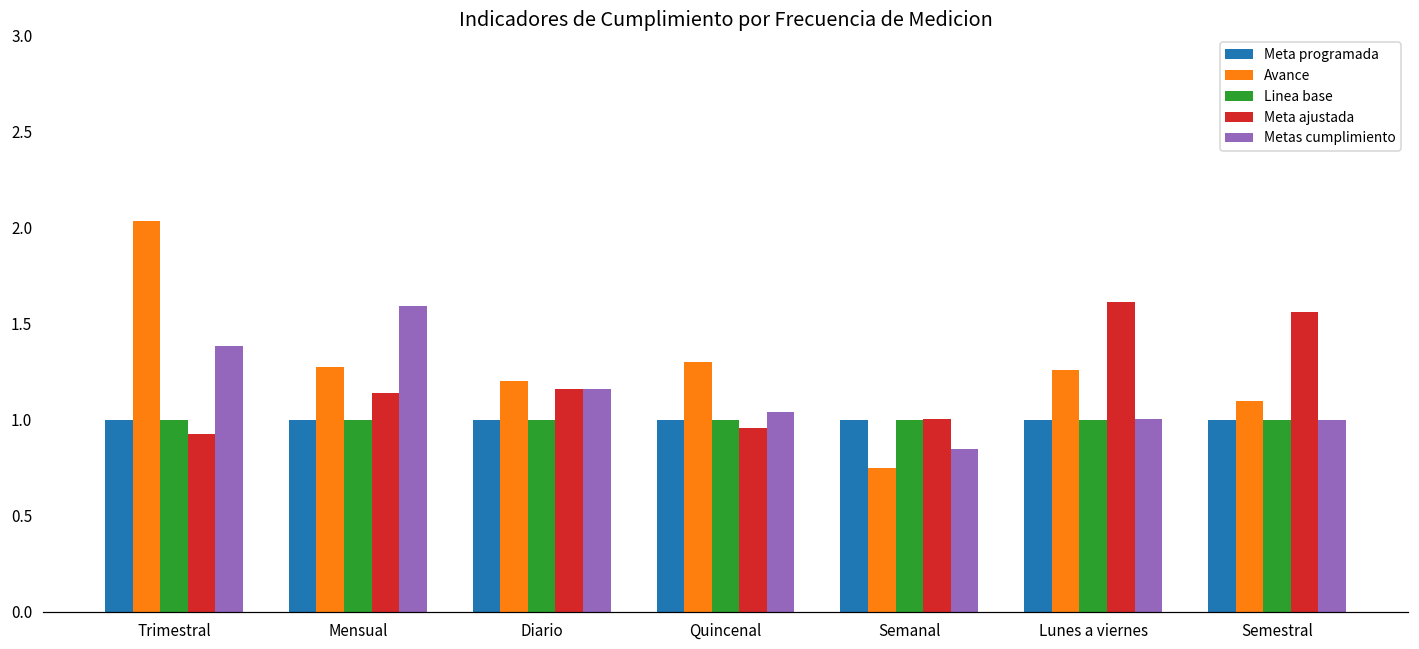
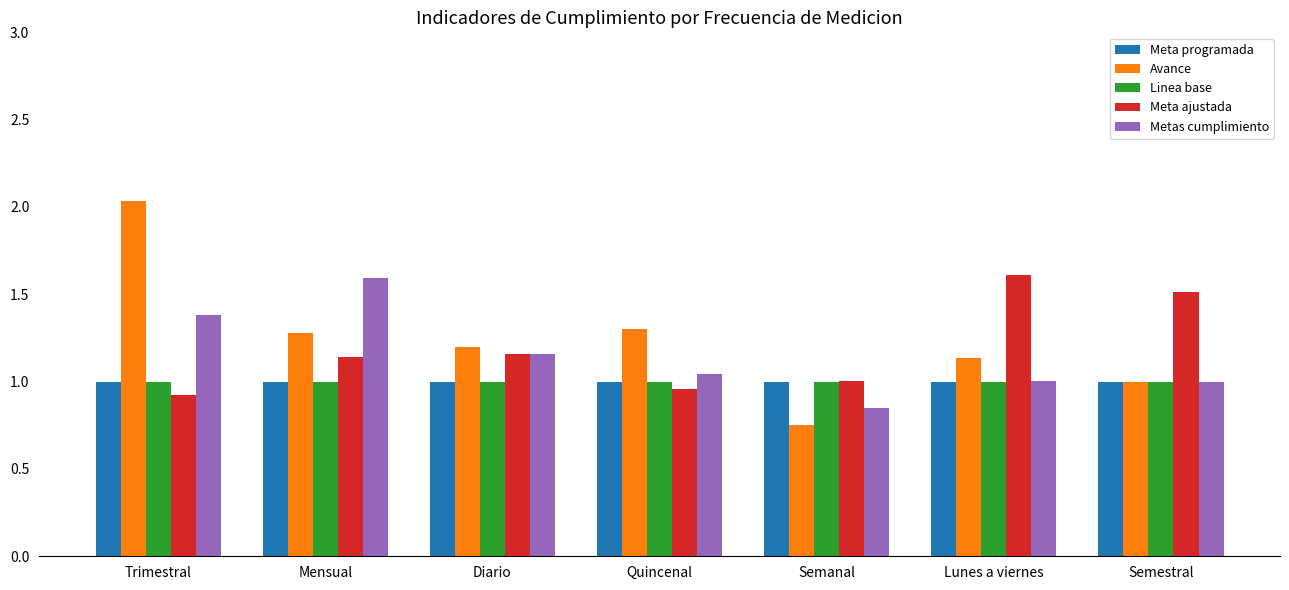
  {
    "Meta programada": {
      "Trimestral": 1.00,
      "Mensual": 1.00,
      "Diario": 1.00,
      "Quincenal": 1.00,
      "Semanal": 1.00,
      "Lunes a viernes": 1.00,
      "Semestral": 1.00
    },
    "Avance": {
      "Trimestral": 2.03,
      "Mensual": 1.28,
      "Diario": 1.20,
      "Quincenal": 1.30,
      "Semanal": 0.75,
-     "Lunes a viernes": 1.26,
-     "Semestral": 1.1
+     "Lunes a viernes": 1.14,
+     "Semestral": 1.0
    },
    "Linea base": {
      "Trimestral": 1.00,
      "Mensual": 1.00,
      "Diario": 1.00,
      "Quincenal": 1.00,
      "Semanal": 1.00,
      "Lunes a viernes": 1.00,
      "Semestral": 1.00
    },
    "Meta ajustada": {
      "Trimestral": 0.93,
      "Mensual": 1.14,
      "Diario": 1.16,
      "Quincenal": 0.96,
      "Semanal": 1.01,
      "Lunes a viernes": 1.61,
-     "Semestral": 1.56
+     "Semestral": 1.51
    },
    "Metas cumplimiento": {
      "Trimestral": 1.38,
      "Mensual": 1.59,
      "Diario": 1.16,
      "Quincenal": 1.04,
      "Semanal": 0.85,
      "Lunes a viernes": 1.01,
      "Semestral": 1.00
    }
  }
